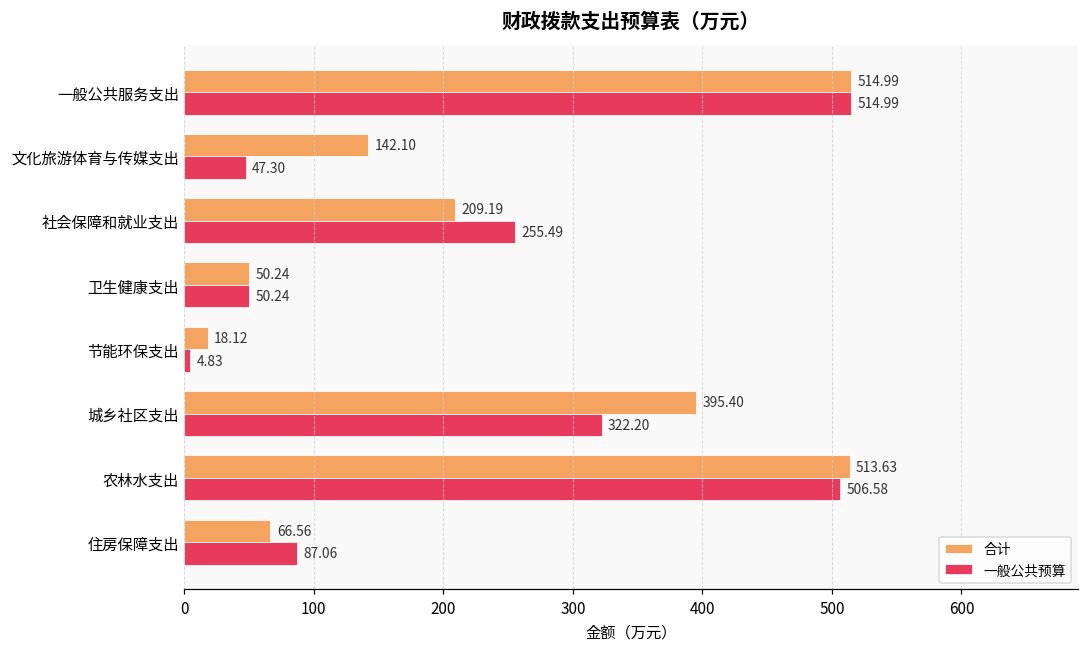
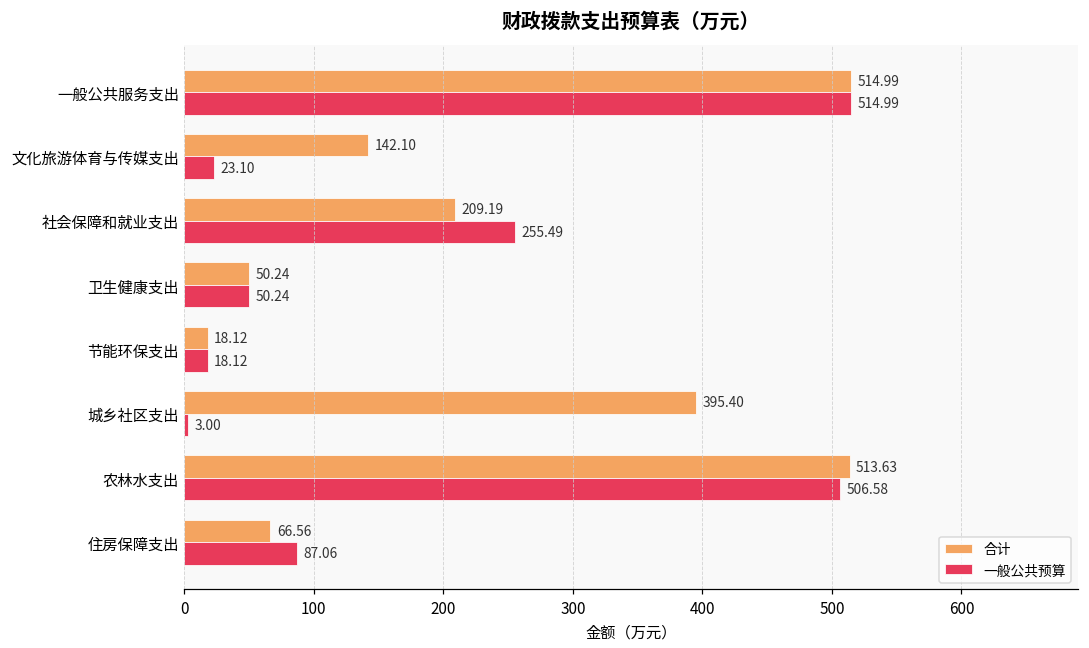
  {
    "合计": {
      "一般公共服务支出": 514.99,
      "文化旅游体育与传媒支出": 142.10,
      "社会保障和就业支出": 209.19,
      "卫生健康支出": 50.24,
      "节能环保支出": 18.12,
      "城乡社区支出": 395.40,
      "农林水支出": 513.63,
      "住房保障支出": 66.56
    },
    "一般公共预算": {
      "一般公共服务支出": 514.99,
-     "文化旅游体育与传媒支出": 47.30,
+     "文化旅游体育与传媒支出": 23.10,
      "社会保障和就业支出": 255.49,
      "卫生健康支出": 50.24,
-     "节能环保支出": 4.83,
-     "城乡社区支出": 322.20,
+     "节能环保支出": 18.12,
+     "城乡社区支出": 3.00,
      "农林水支出": 506.58,
      "住房保障支出": 87.06
    }
  }
